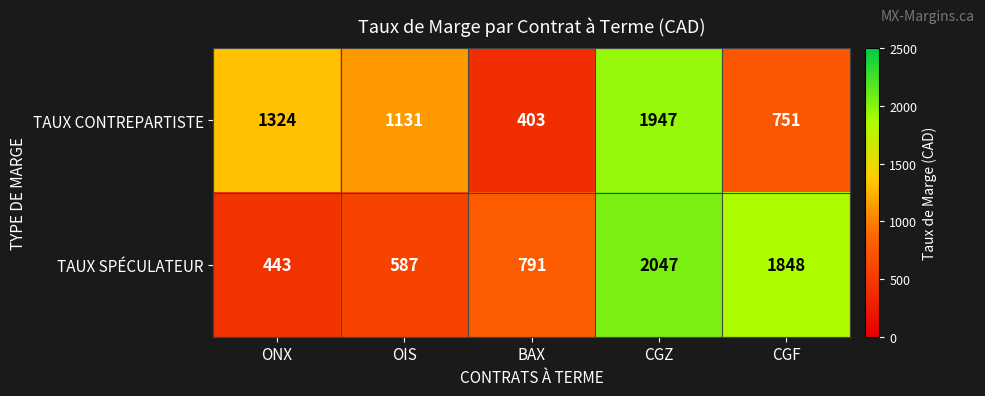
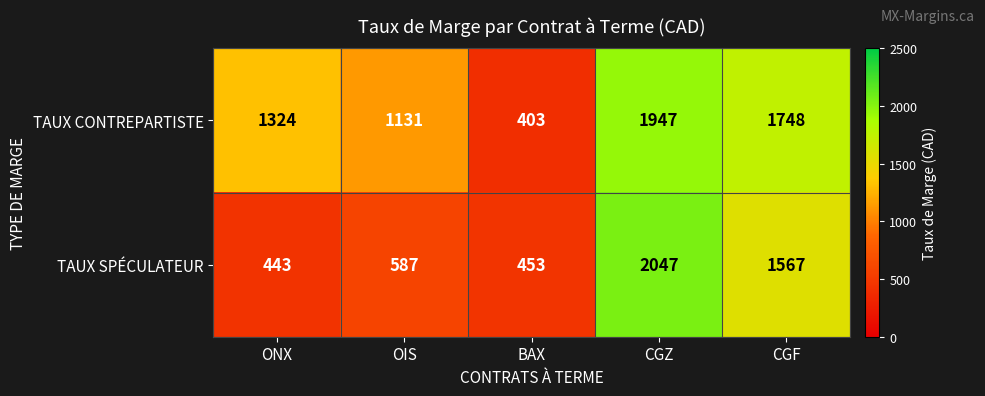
  {
    "TAUX CONTREPARTISTE": {
      "ONX": 1324,
      "OIS": 1131,
      "BAX": 403,
      "CGZ": 1947,
-     "CGF": 751
+     "CGF": 1748
    },
    "TAUX SPÉCULATEUR": {
      "ONX": 443,
      "OIS": 587,
-     "BAX": 791,
+     "BAX": 453,
      "CGZ": 2047,
-     "CGF": 1848
+     "CGF": 1567
    }
  }
